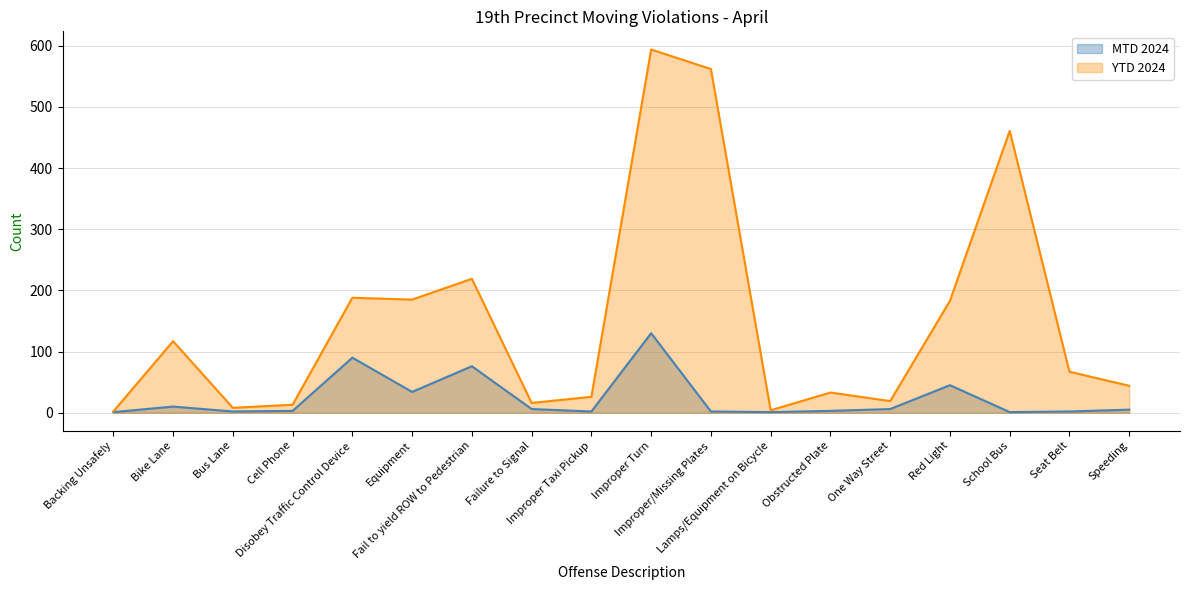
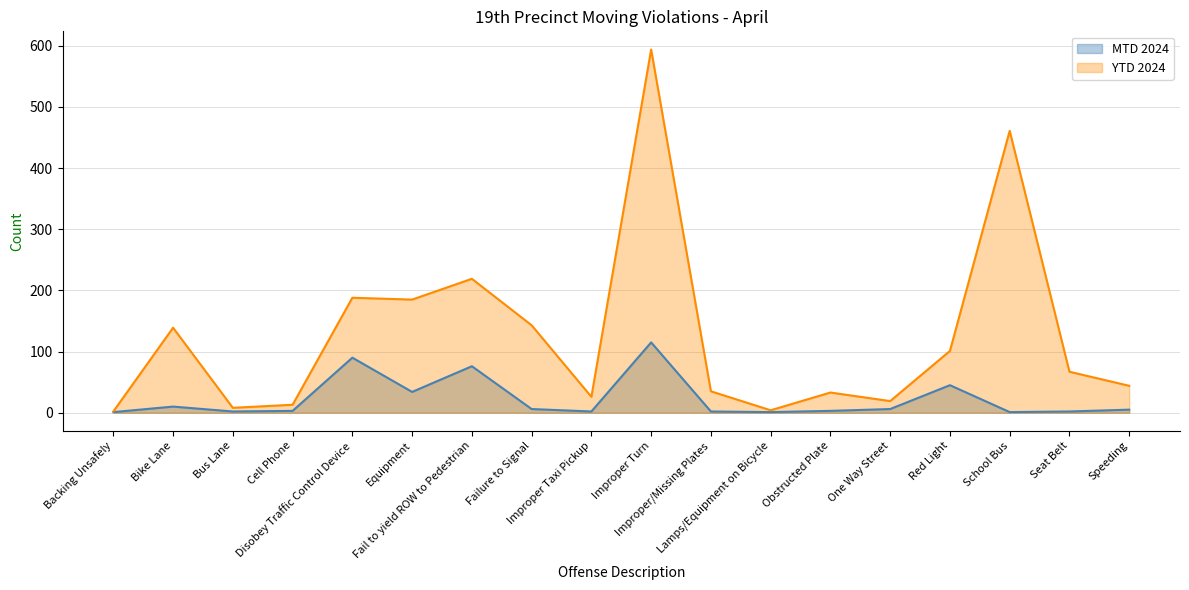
  {
    "MTD 2024": {
      "Bike Lane": 10,
      "Bus Lane": 0,
      "Cell Phone": 0,
      "Disobey Traffic Control Device": 90,
      "Equipment": 30,
      "Fail to yield ROW to Pedestrian": 80,
      "Failure to Signal": 10,
      "Improper Taxi Pickup": 0,
-     "Improper Turn": 130,
+     "Improper Turn": 120,
      "Improper/Missing Plates": 0,
      "Obstructed Plate": 0,
      "One Way Street": 10,
      "Red Light": 50,
      "School Bus": 0,
      "Seat Belt": 0,
      "Speeding": 10
    },
    "YTD 2024": {
-     "Bike Lane": 120,
+     "Bike Lane": 140,
      "Bus Lane": 10,
      "Cell Phone": 10,
      "Disobey Traffic Control Device": 190,
      "Equipment": 190,
      "Fail to yield ROW to Pedestrian": 220,
-     "Failure to Signal": 20,
+     "Failure to Signal": 140,
      "Improper Taxi Pickup": 30,
      "Improper Turn": 590,
-     "Improper/Missing Plates": 560,
+     "Improper/Missing Plates": 40,
      "Obstructed Plate": 30,
      "One Way Street": 20,
-     "Red Light": 180,
+     "Red Light": 100,
      "School Bus": 460,
      "Seat Belt": 70,
      "Speeding": 40
    }
  }
